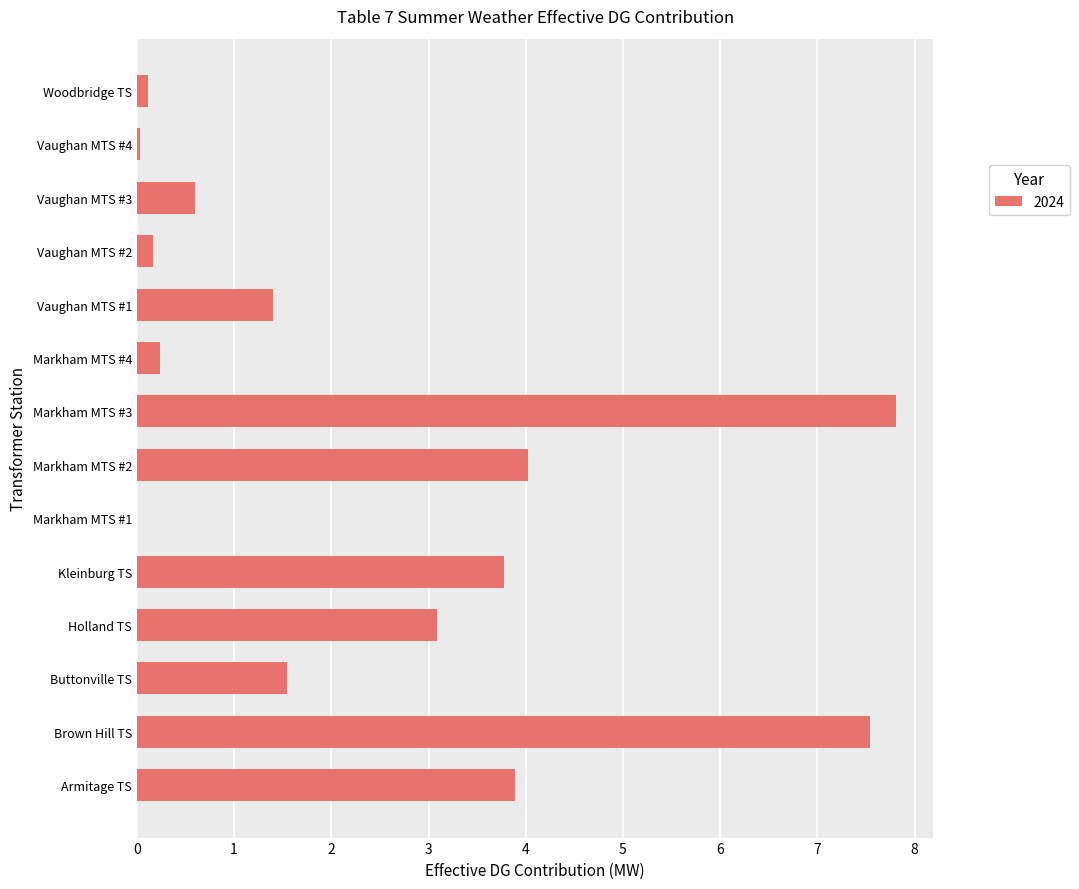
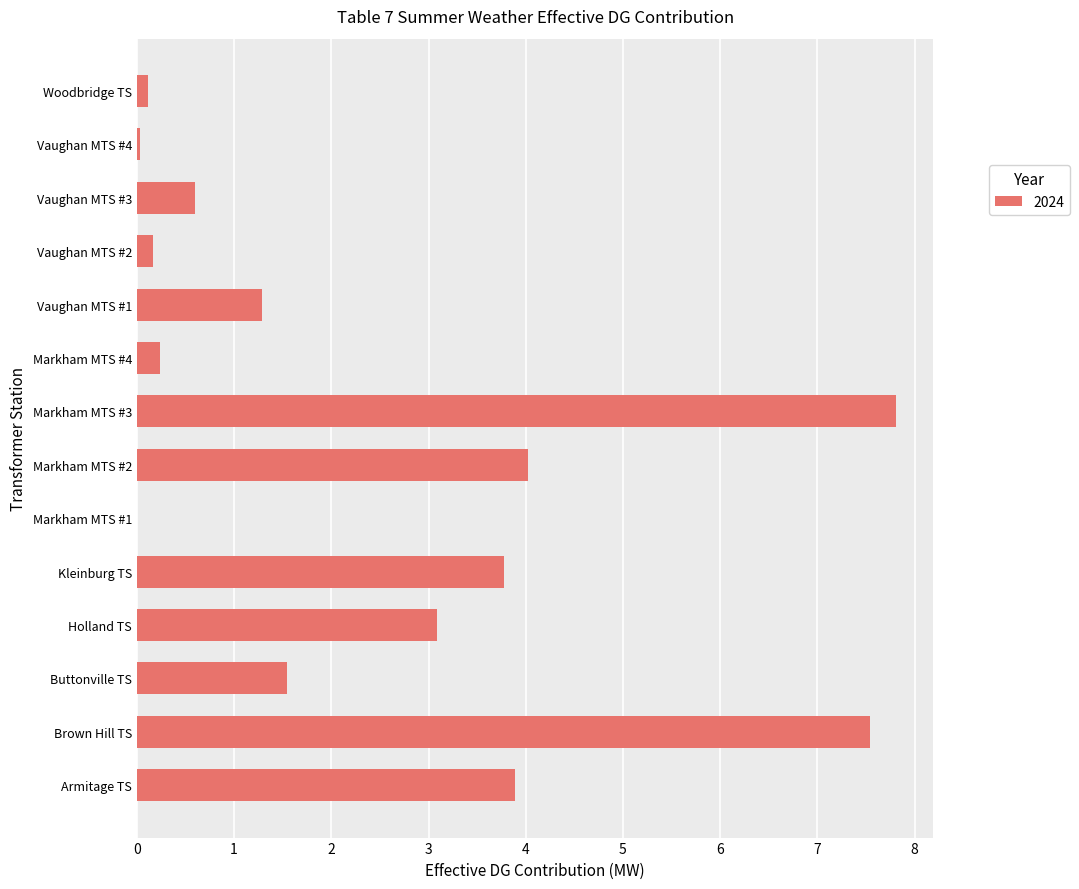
  {
    "Woodbridge TS": 0.1,
    "Vaughan MTS #4": 0.0,
    "Vaughan MTS #3": 0.6,
    "Vaughan MTS #2": 0.2,
-   "Vaughan MTS #1": 1.4,
+   "Vaughan MTS #1": 1.3,
    "Markham MTS #4": 0.2,
    "Markham MTS #3": 7.8,
    "Markham MTS #2": 4.0,
    "Kleinburg TS": 3.8,
    "Holland TS": 3.1,
    "Buttonville TS": 1.5,
    "Brown Hill TS": 7.5,
    "Armitage TS": 3.9
  }
